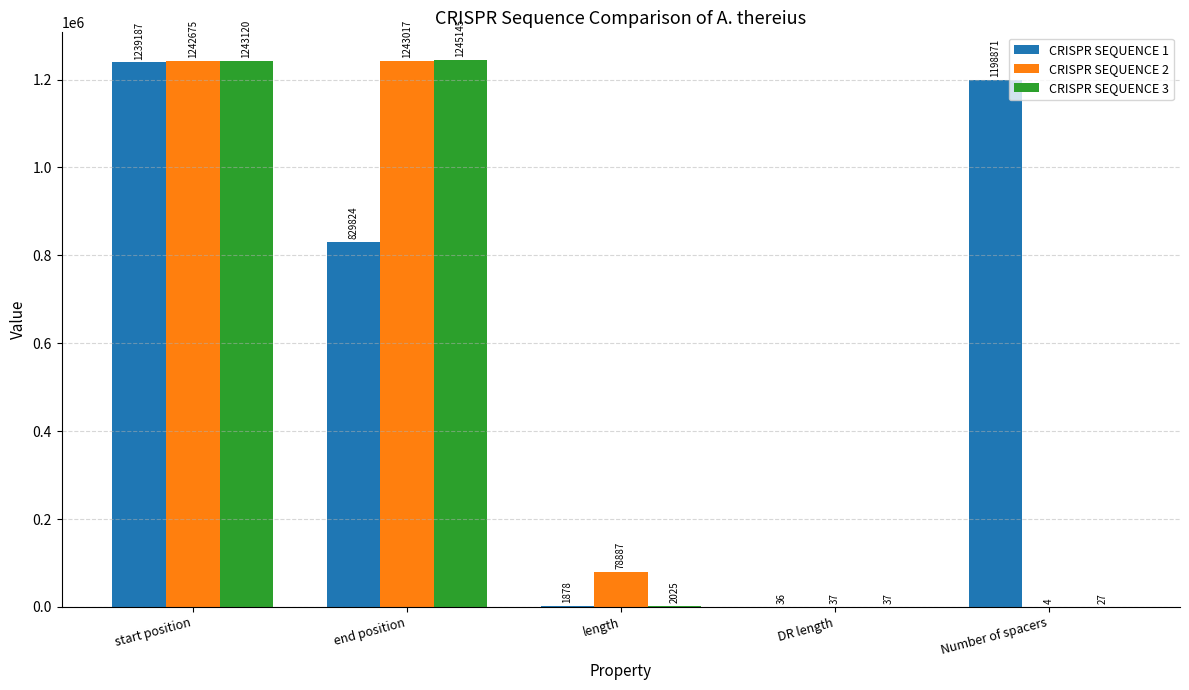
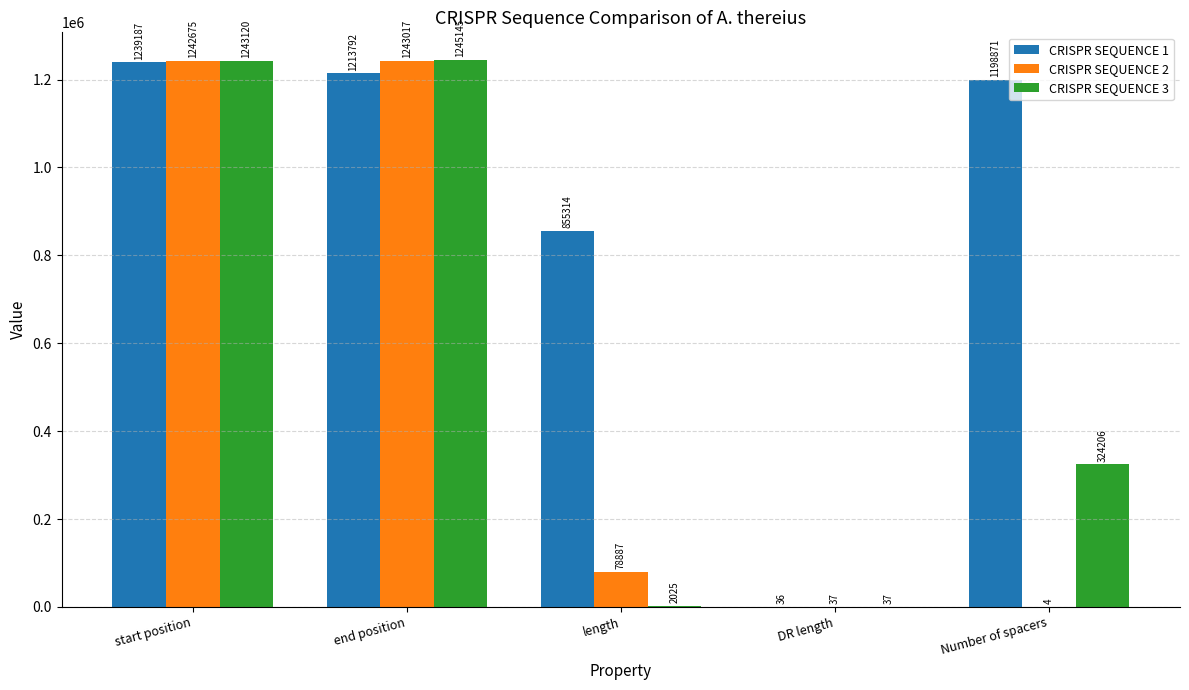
  {
    "CRISPR SEQUENCE 1": {
      "start position": 1239187,
-     "end position": 829824,
-     "length": 1878,
+     "end position": 1213792,
+     "length": 855314,
      "DR length": 36,
      "Number of spacers": 1198871
    },
    "CRISPR SEQUENCE 2": {
      "start position": 1242675,
      "end position": 1243017,
      "length": 78887,
      "DR length": 37,
      "Number of spacers": 4
    },
    "CRISPR SEQUENCE 3": {
      "start position": 1243120,
      "end position": 1245145,
      "length": 2025,
      "DR length": 37,
-     "Number of spacers": 27
+     "Number of spacers": 324206
    }
  }
